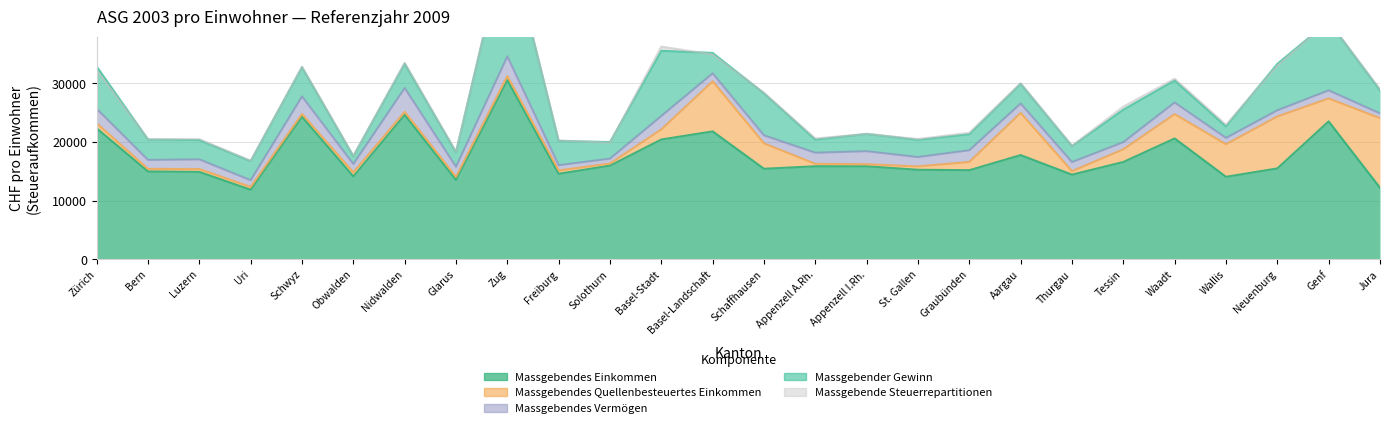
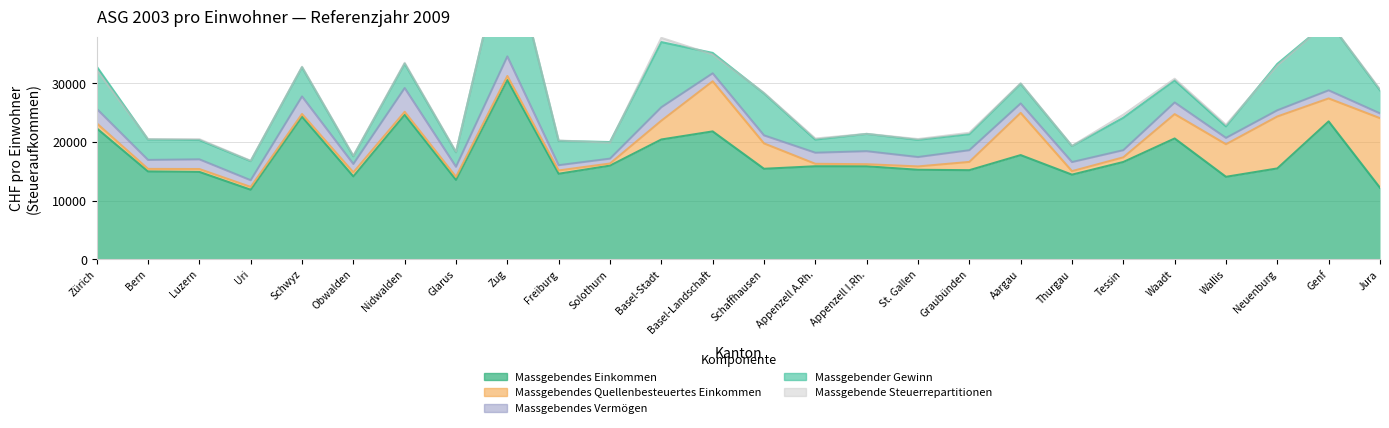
  {
    "Massgebendes Quellenbesteuertes Einkommen": {
      "Zürich": 1000,
      "Luzern": 0,
      "Uri": 0,
      "Schwyz": 0,
      "Obwalden": 1000,
      "Nidwalden": 1000,
      "Glarus": 1000,
      "Zug": 1000,
      "Freiburg": 1000,
-     "Basel-Stadt": 2000,
+     "Basel-Stadt": 3000,
      "Basel-Landschaft": 9000,
      "Schaffhausen": 4000,
      "St. Gallen": 1000,
      "Graubünden": 1000,
      "Aargau": 7000,
      "Thurgau": 1000,
-     "Tessin": 2000,
+     "Tessin": 1000,
      "Waadt": 4000,
      "Wallis": 6000,
      "Neuenburg": 9000,
      "Genf": 4000,
      "Jura": 12000
    }
  }
